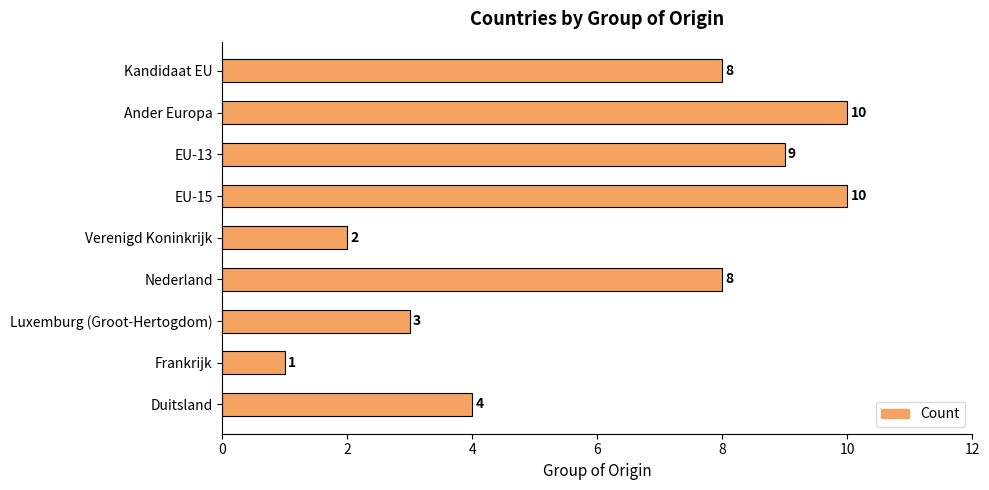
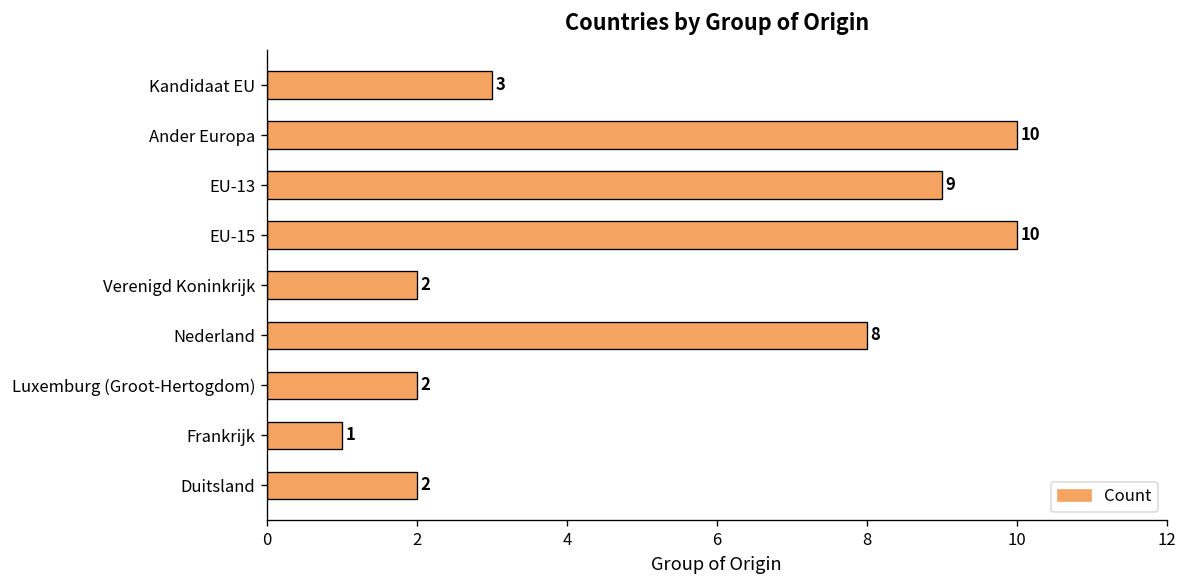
  {
-   "Kandidaat EU": 8,
+   "Kandidaat EU": 3,
    "Ander Europa": 10,
    "EU-13": 9,
    "EU-15": 10,
    "Verenigd Koninkrijk": 2,
    "Nederland": 8,
-   "Luxemburg (Groot-Hertogdom)": 3,
+   "Luxemburg (Groot-Hertogdom)": 2,
    "Frankrijk": 1,
-   "Duitsland": 4
+   "Duitsland": 2
  }
